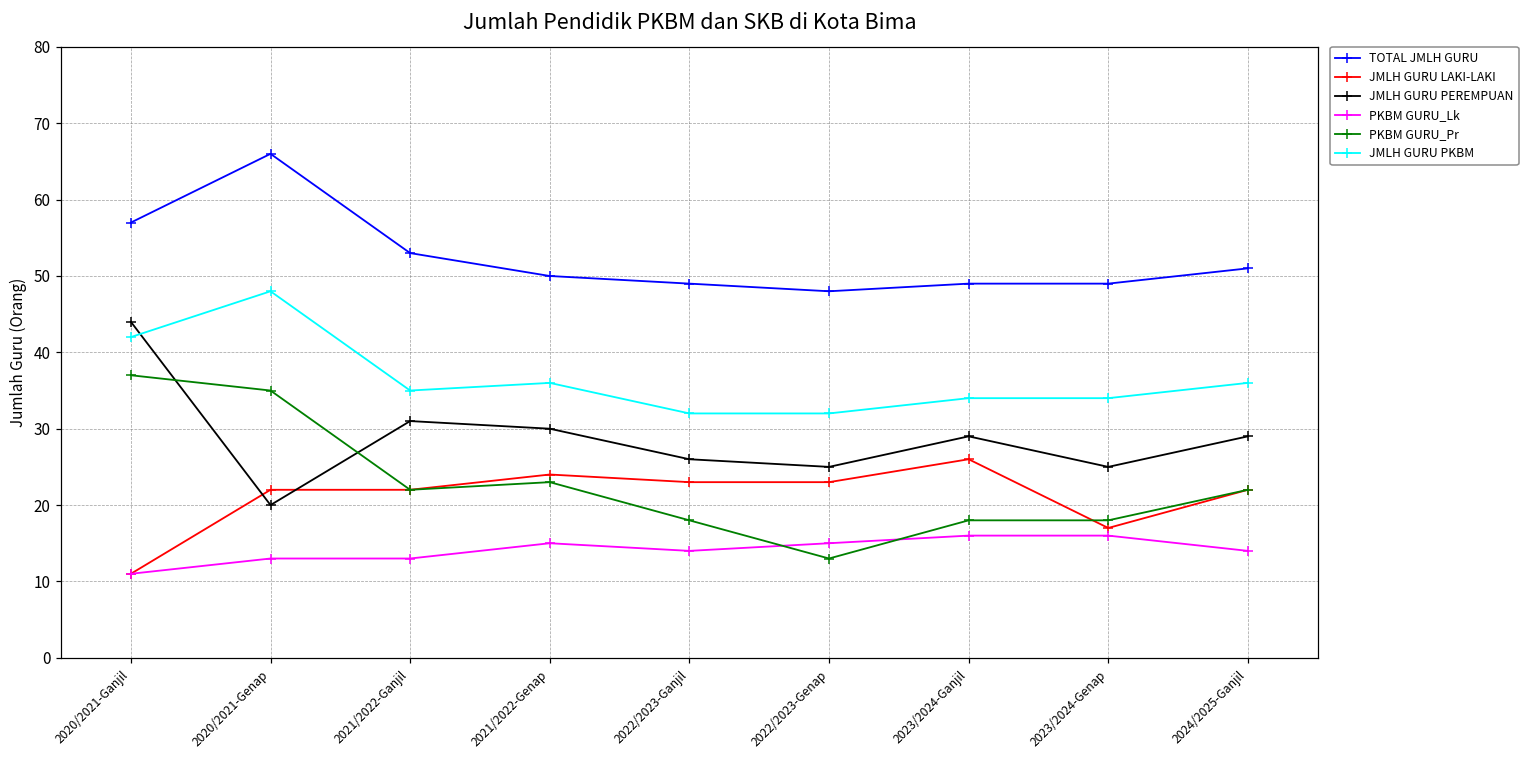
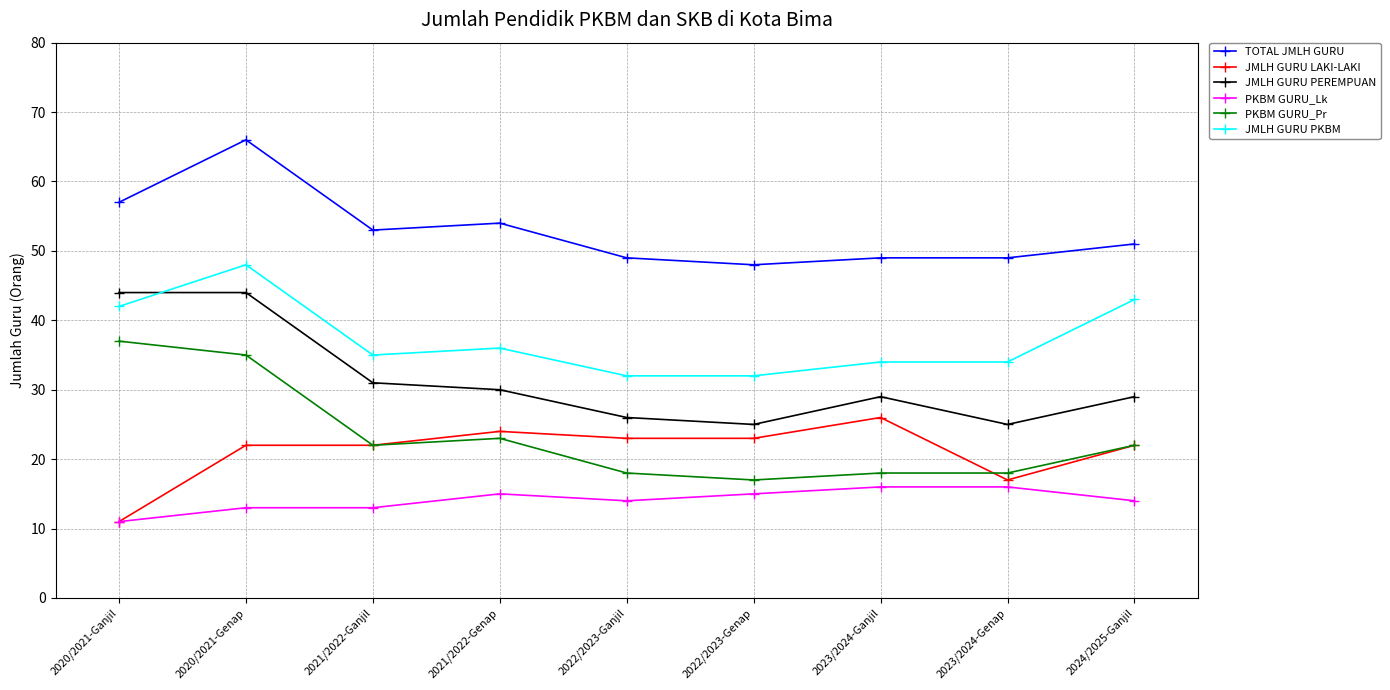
  {
    "TOTAL JMLH GURU": {
      "2020/2021-Ganjil": 57,
      "2020/2021-Genap": 66,
      "2021/2022-Ganjil": 53,
-     "2021/2022-Genap": 50,
+     "2021/2022-Genap": 54,
      "2022/2023-Ganjil": 49,
      "2022/2023-Genap": 48,
      "2023/2024-Ganjil": 49,
      "2023/2024-Genap": 49,
      "2024/2025-Ganjil": 51
    },
    "JMLH GURU LAKI-LAKI": {
      "2020/2021-Genap": 22,
      "2021/2022-Genap": 24,
      "2022/2023-Ganjil": 23,
      "2022/2023-Genap": 23,
      "2023/2024-Ganjil": 26,
      "2023/2024-Genap": 17
    },
    "JMLH GURU PEREMPUAN": {
      "2020/2021-Ganjil": 44,
-     "2020/2021-Genap": 20,
+     "2020/2021-Genap": 44,
      "2021/2022-Ganjil": 31,
      "2021/2022-Genap": 30,
      "2022/2023-Ganjil": 26,
      "2022/2023-Genap": 25,
      "2023/2024-Ganjil": 29,
      "2023/2024-Genap": 25,
      "2024/2025-Ganjil": 29
    },
    "PKBM GURU_Lk": {
      "2020/2021-Genap": 13,
      "2021/2022-Ganjil": 13,
      "2021/2022-Genap": 15,
      "2022/2023-Ganjil": 14,
      "2022/2023-Genap": 15,
      "2023/2024-Ganjil": 16,
      "2023/2024-Genap": 16,
      "2024/2025-Ganjil": 14
    },
    "PKBM GURU_Pr": {
      "2020/2021-Ganjil": 37,
      "2020/2021-Genap": 35,
      "2021/2022-Genap": 23,
      "2022/2023-Ganjil": 18,
-     "2022/2023-Genap": 13,
+     "2022/2023-Genap": 17,
      "2023/2024-Ganjil": 18,
      "2023/2024-Genap": 18
    },
    "JMLH GURU PKBM": {
      "2020/2021-Ganjil": 42,
      "2020/2021-Genap": 48,
      "2021/2022-Ganjil": 35,
      "2021/2022-Genap": 36,
      "2022/2023-Ganjil": 32,
      "2022/2023-Genap": 32,
      "2023/2024-Ganjil": 34,
      "2023/2024-Genap": 34,
-     "2024/2025-Ganjil": 36
+     "2024/2025-Ganjil": 43
    }
  }
